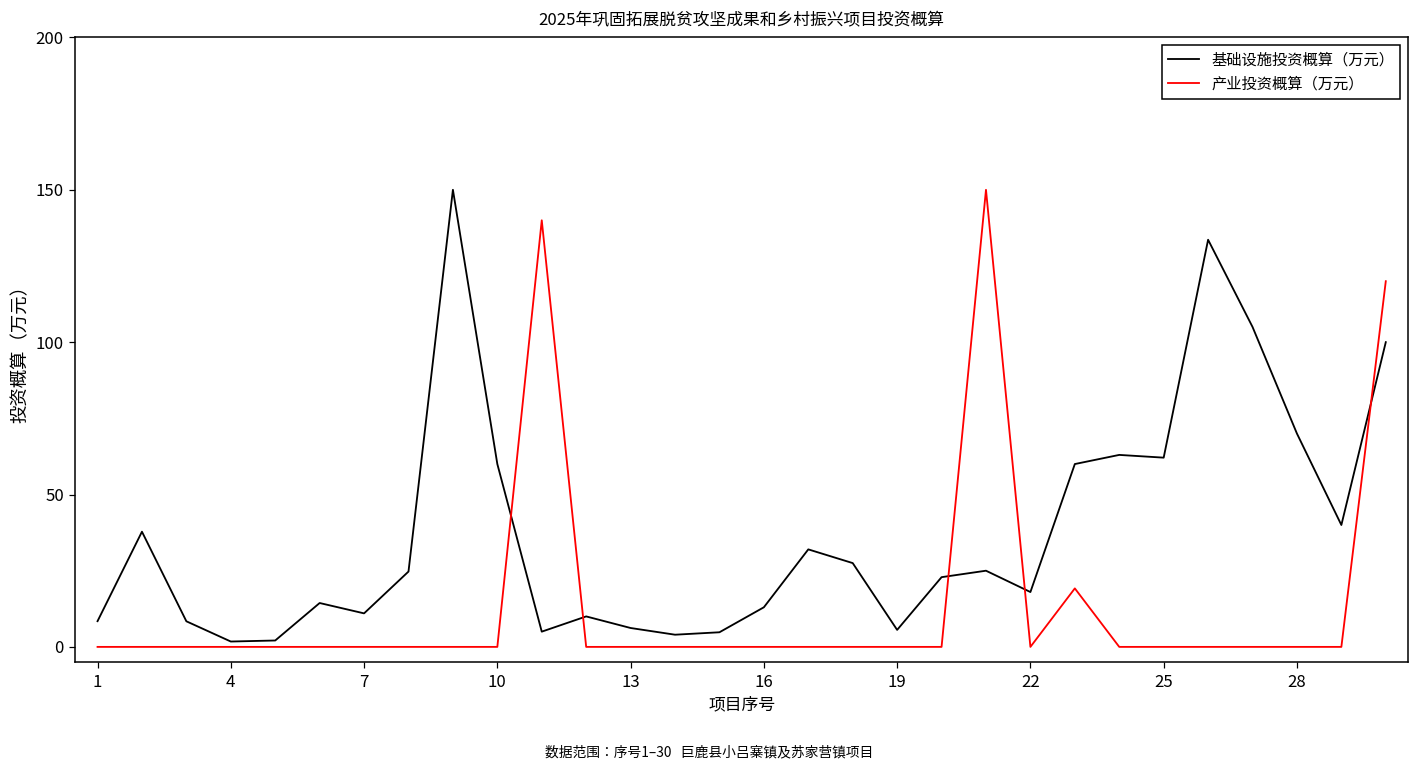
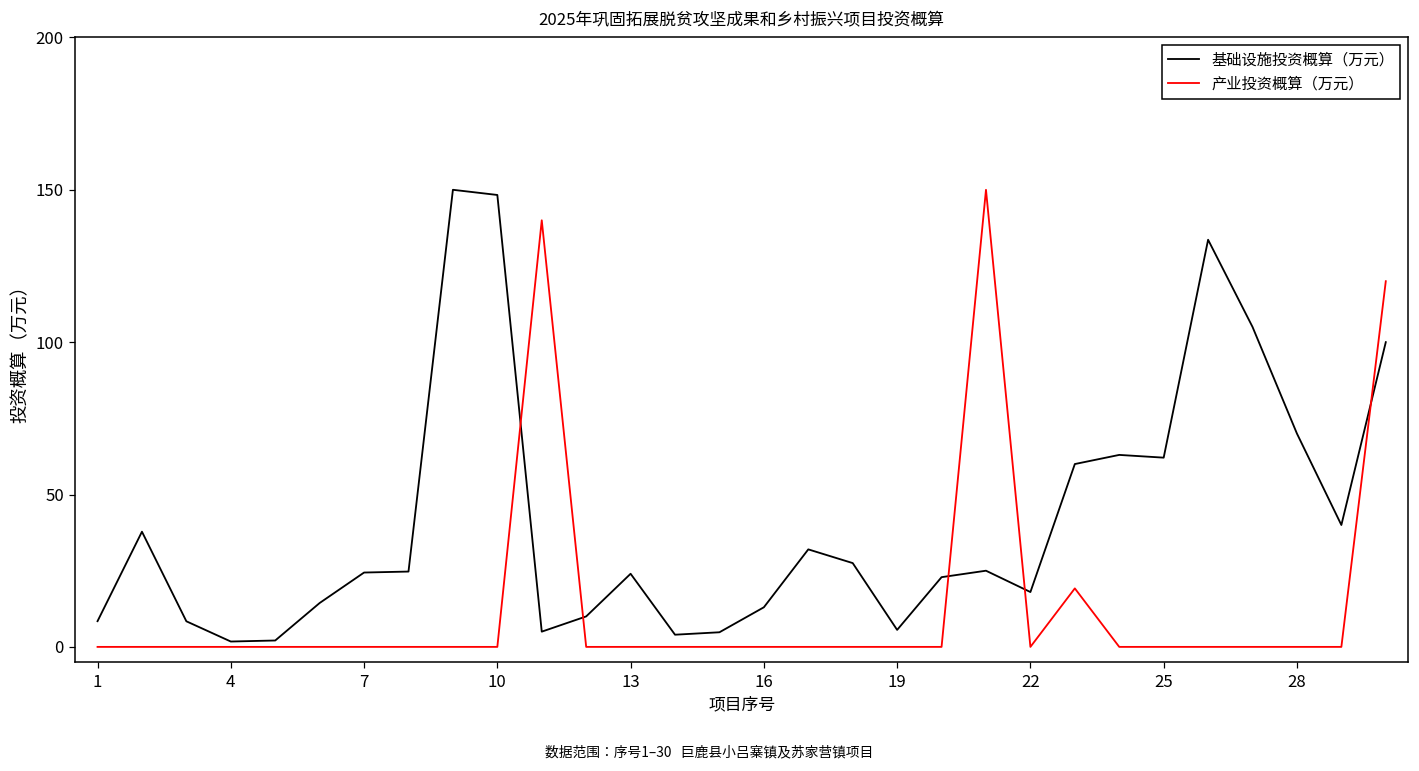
  {
    "基础设施投资概算（万元）": {
      "1": 8,
      "4": 2,
-     "7": 11,
-     "10": 60,
-     "13": 6,
+     "7": 24,
+     "10": 148,
+     "13": 24,
      "16": 13,
      "19": 6,
      "22": 18,
      "25": 62,
      "28": 70
    },
    "产业投资概算（万元）": {
      "1": 0,
      "4": 0,
      "7": 0,
      "10": 0,
      "13": 0,
      "16": 0,
      "19": 0,
      "22": 0,
      "25": 0,
      "28": 0
    }
  }
